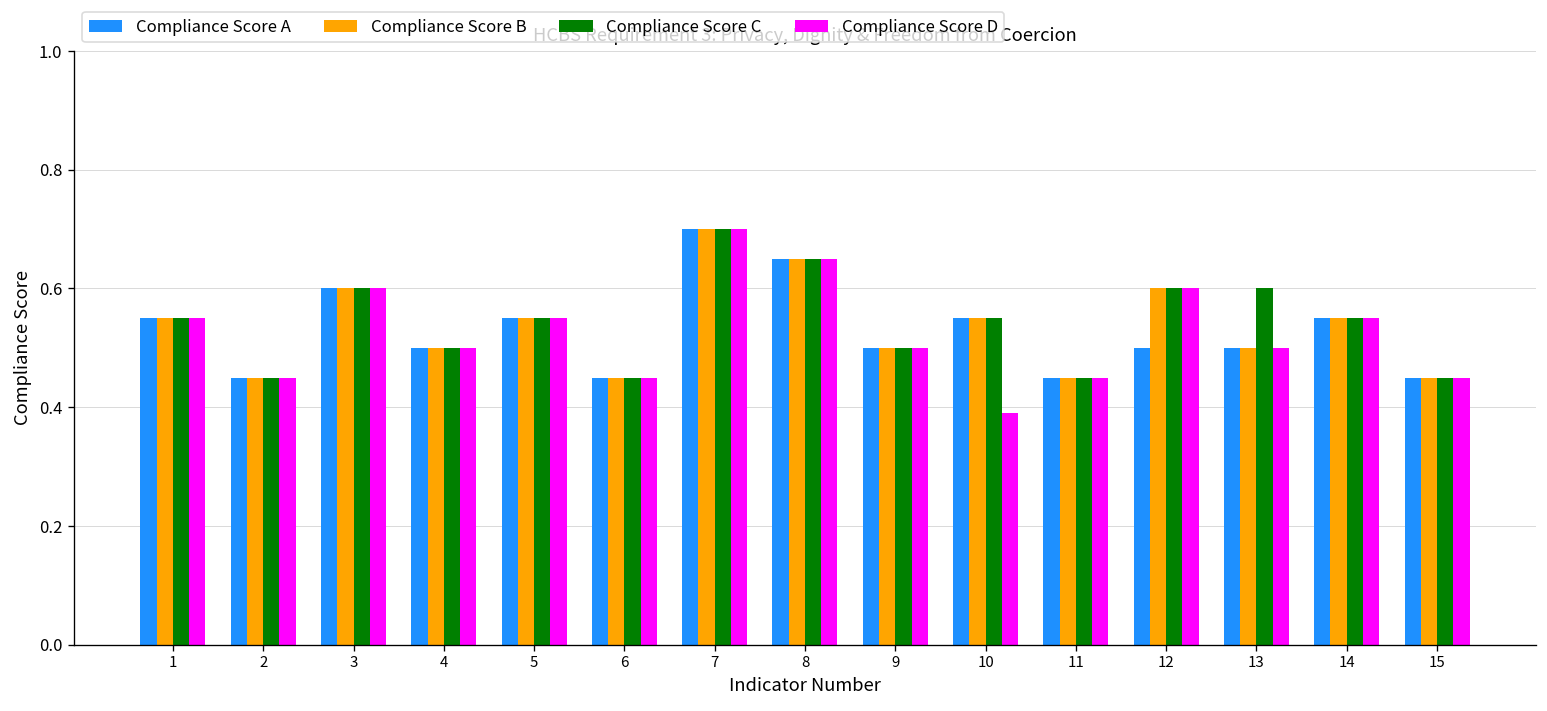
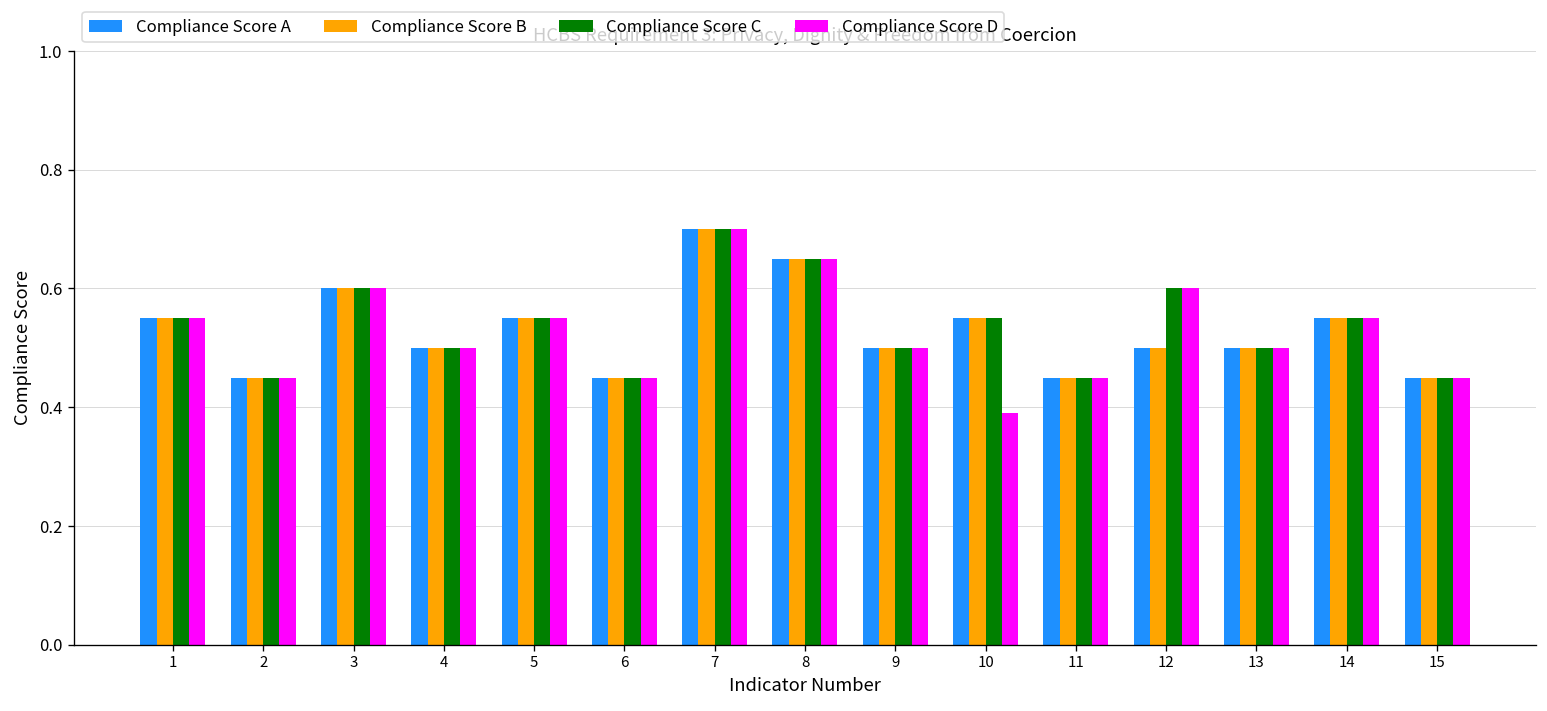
  {
    "Compliance Score A": {
      "1": 0.55,
      "2": 0.45,
      "3": 0.6,
      "4": 0.5,
      "5": 0.55,
      "6": 0.45,
      "7": 0.7,
      "8": 0.65,
      "9": 0.5,
      "10": 0.55,
      "11": 0.45,
      "12": 0.5,
      "13": 0.5,
      "14": 0.55,
      "15": 0.45
    },
    "Compliance Score B": {
      "1": 0.55,
      "2": 0.45,
      "3": 0.6,
      "4": 0.5,
      "5": 0.55,
      "6": 0.45,
      "7": 0.7,
      "8": 0.65,
      "9": 0.5,
      "10": 0.55,
      "11": 0.45,
-     "12": 0.6,
+     "12": 0.5,
      "13": 0.5,
      "14": 0.55,
      "15": 0.45
    },
    "Compliance Score C": {
      "1": 0.55,
      "2": 0.45,
      "3": 0.6,
      "4": 0.5,
      "5": 0.55,
      "6": 0.45,
      "7": 0.7,
      "8": 0.65,
      "9": 0.5,
      "10": 0.55,
      "11": 0.45,
      "12": 0.6,
-     "13": 0.6,
+     "13": 0.5,
      "14": 0.55,
      "15": 0.45
    },
    "Compliance Score D": {
      "1": 0.55,
      "2": 0.45,
      "3": 0.6,
      "4": 0.5,
      "5": 0.55,
      "6": 0.45,
      "7": 0.7,
      "8": 0.65,
      "9": 0.5,
      "10": 0.39,
      "11": 0.45,
      "12": 0.6,
      "13": 0.5,
      "14": 0.55,
      "15": 0.45
    }
  }
